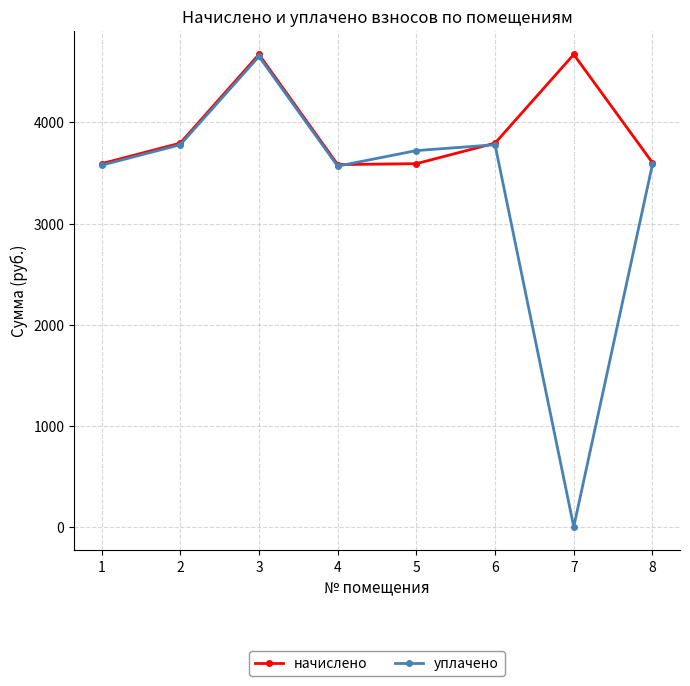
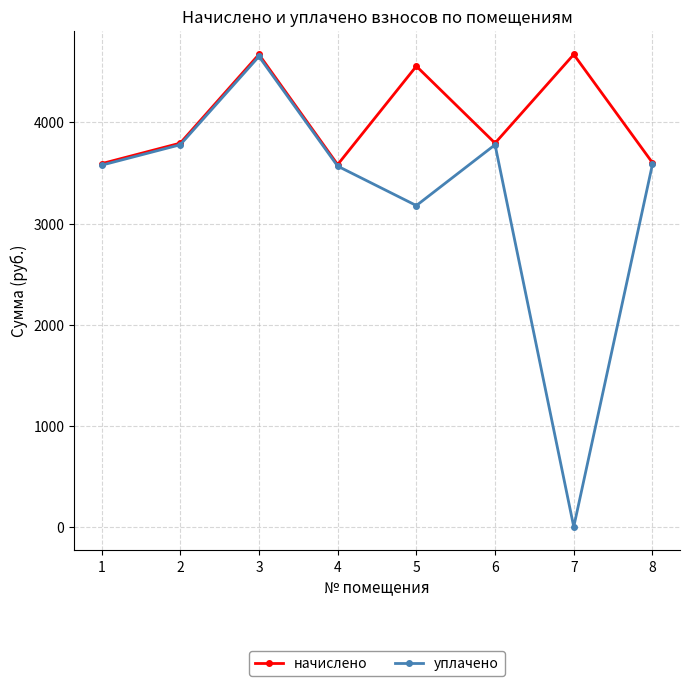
  {
    "начислено": {
-     "5": 3590,
+     "5": 4560,
      "7": 4670
    },
    "уплачено": {
-     "5": 3720,
+     "5": 3180,
      "7": 0
    }
  }
